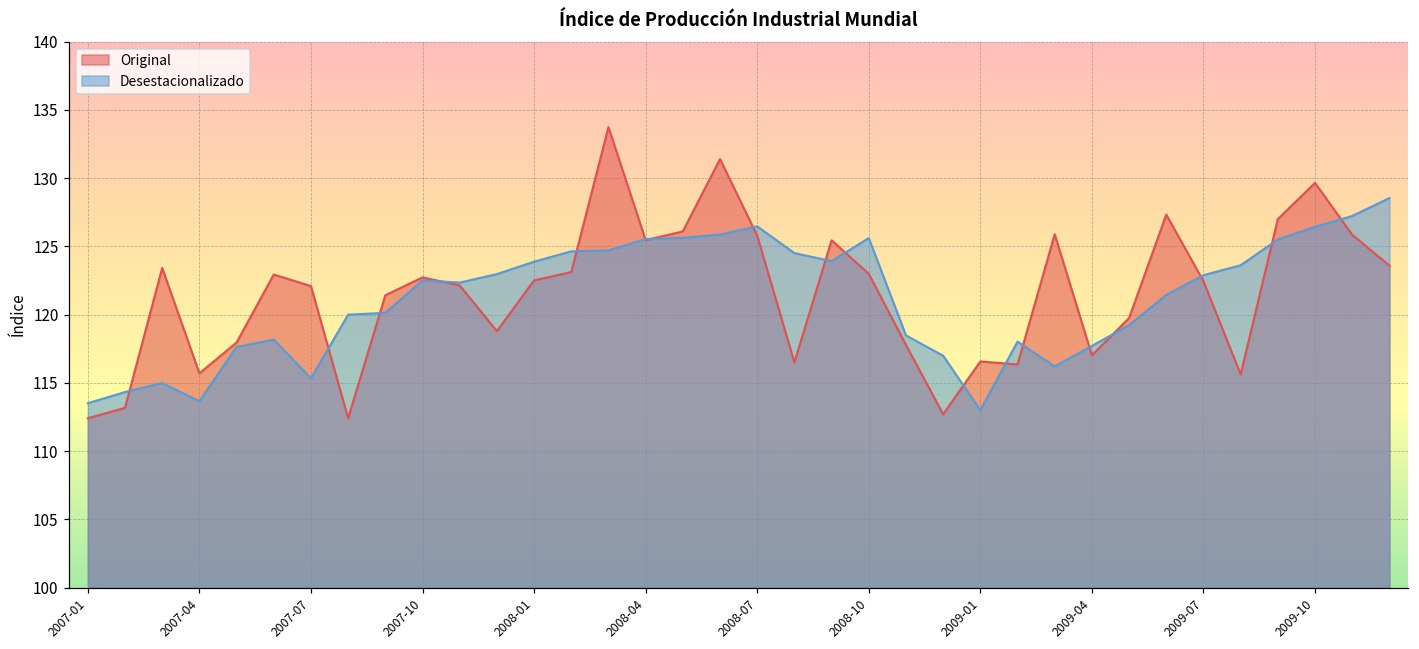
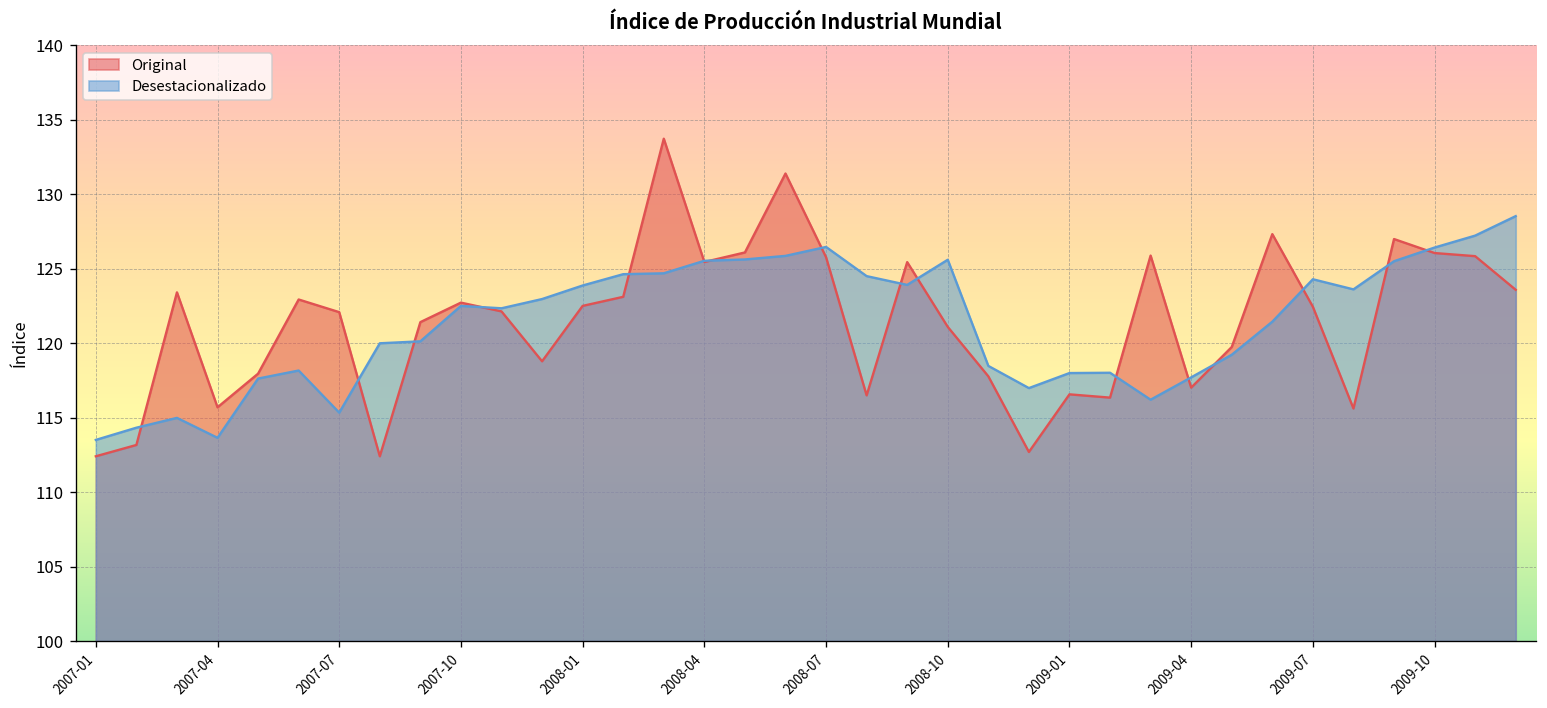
  {
    "Original": {
      "2007-01": 112.4,
      "2007-04": 115.7,
      "2007-07": 122.1,
      "2007-10": 122.7,
      "2008-01": 122.5,
      "2008-07": 125.8,
-     "2008-10": 123.0,
+     "2008-10": 121.1,
      "2009-01": 116.6,
      "2009-04": 117.0,
      "2009-07": 122.5,
-     "2009-10": 129.7
+     "2009-10": 126.1
    },
    "Desestacionalizado": {
      "2007-01": 113.5,
      "2007-04": 113.7,
      "2007-07": 115.3,
      "2007-10": 122.5,
      "2008-01": 123.9,
      "2008-07": 126.5,
      "2008-10": 125.6,
-     "2009-01": 113,
+     "2009-01": 118,
      "2009-04": 117.7,
-     "2009-07": 122.9,
+     "2009-07": 124.3,
      "2009-10": 126.4
    }
  }
